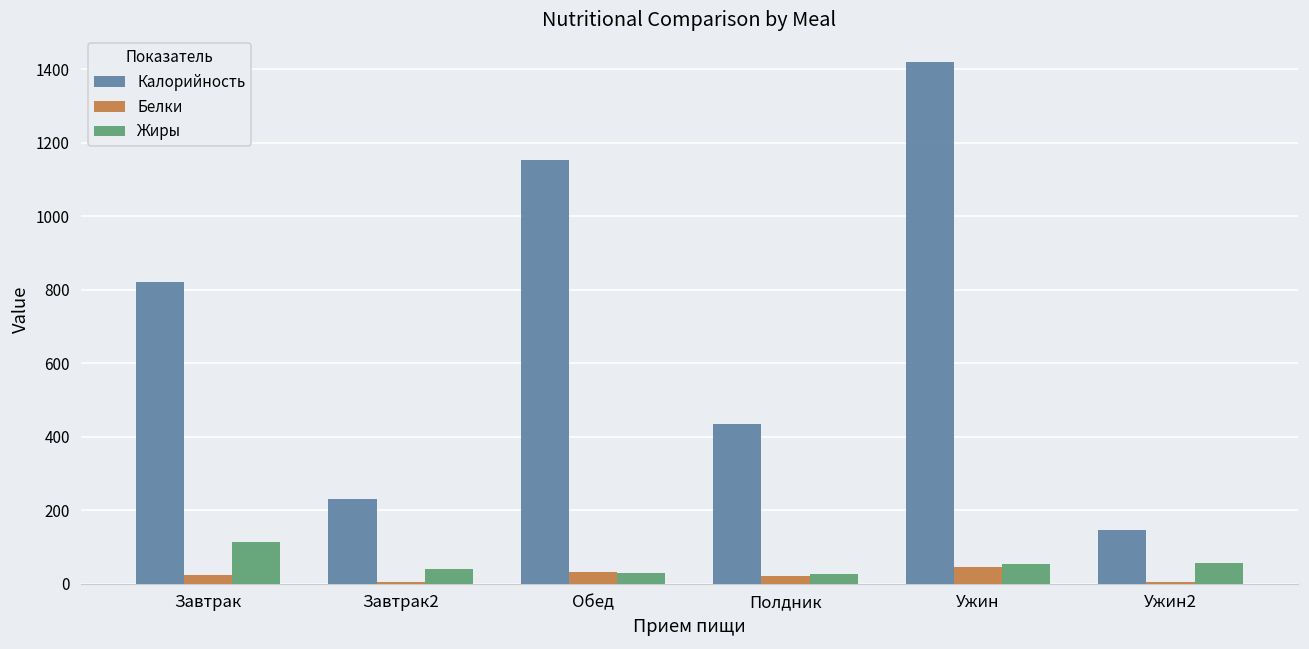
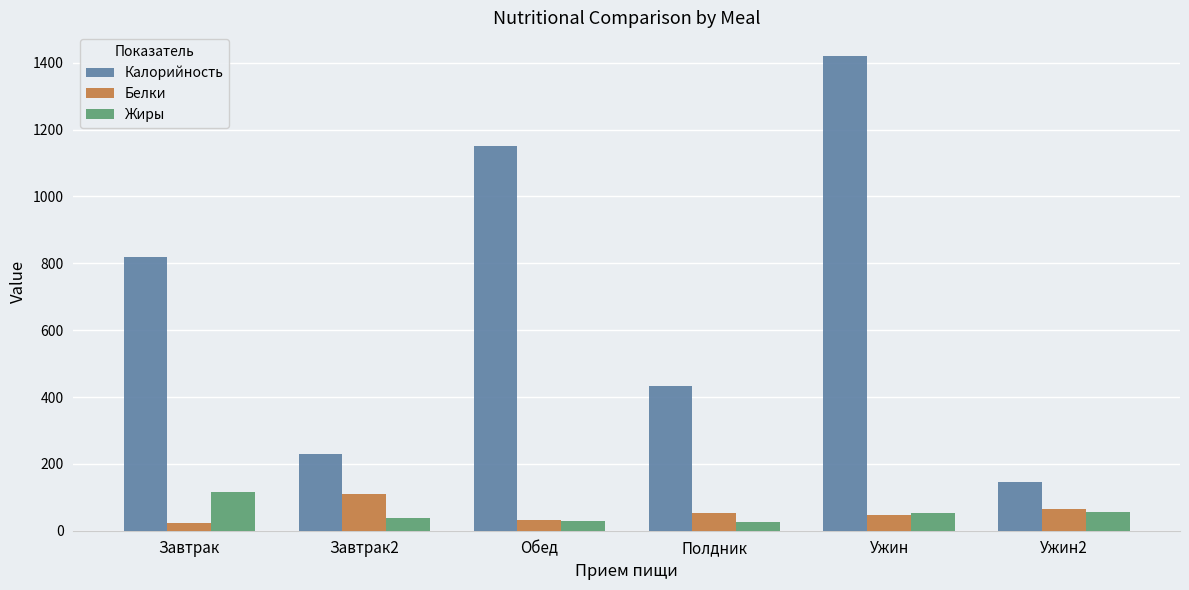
  {
    "Калорийность": {
      "Завтрак": 820,
      "Завтрак2": 230,
      "Обед": 1150,
      "Полдник": 430,
      "Ужин": 1420,
      "Ужин2": 150
    },
    "Белки": {
      "Завтрак": 20,
-     "Завтрак2": 10,
+     "Завтрак2": 110,
      "Обед": 30,
-     "Полдник": 20,
+     "Полдник": 50,
      "Ужин": 50,
-     "Ужин2": 10
+     "Ужин2": 70
    },
    "Жиры": {
      "Завтрак": 110,
      "Завтрак2": 40,
      "Обед": 30,
      "Полдник": 30,
      "Ужин": 50,
      "Ужин2": 60
    }
  }
